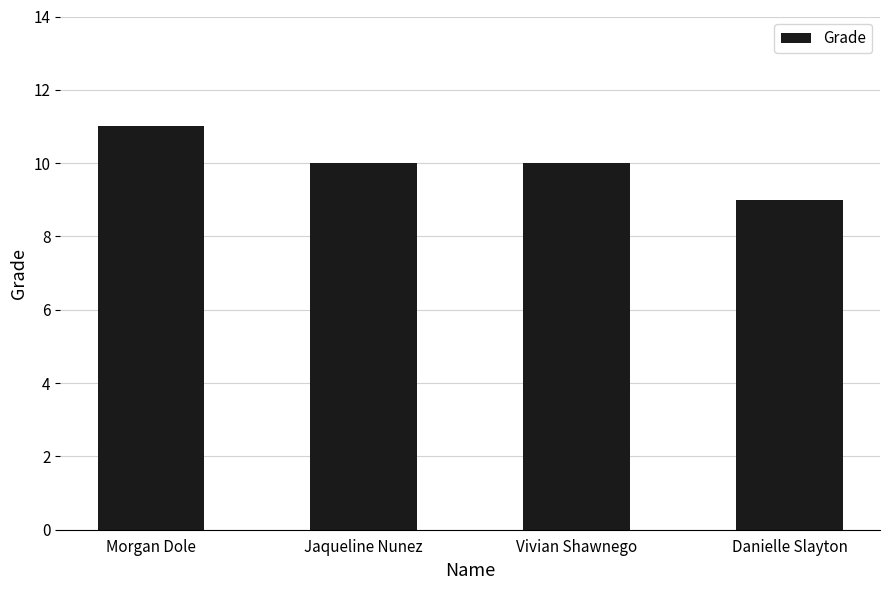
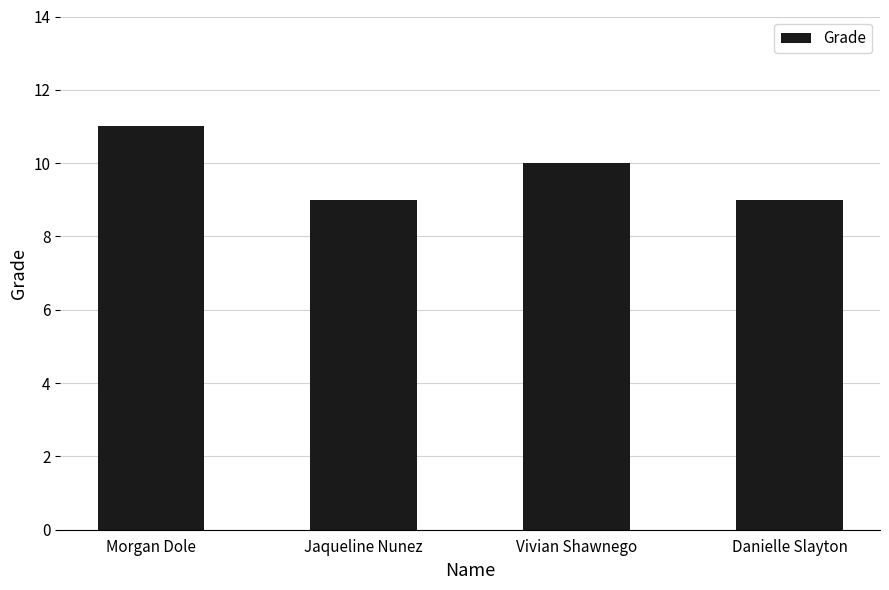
  {
    "Morgan Dole": 11,
-   "Jaqueline Nunez": 10,
+   "Jaqueline Nunez": 9,
    "Vivian Shawnego": 10,
    "Danielle Slayton": 9
  }
